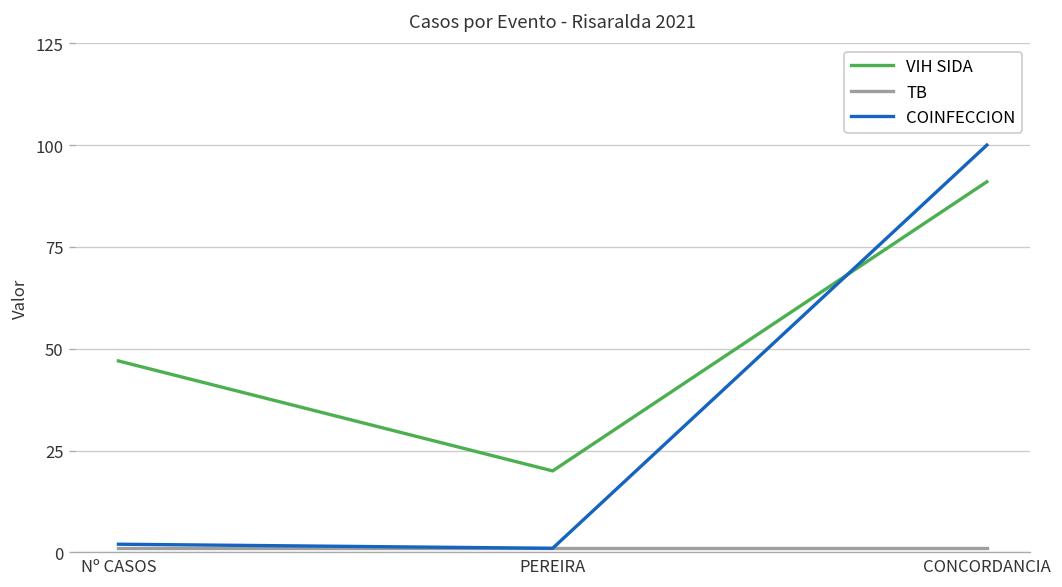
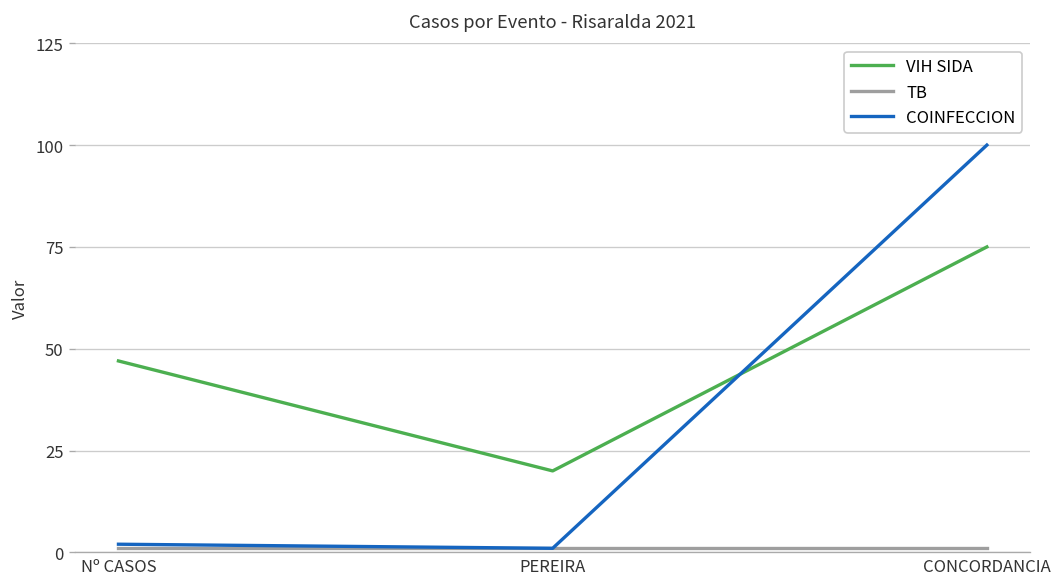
  {
    "VIH SIDA": {
      "Nº CASOS": 47,
      "PEREIRA": 20,
-     "CONCORDANCIA": 91
+     "CONCORDANCIA": 75
    },
    "TB": {
      "Nº CASOS": 1,
      "CONCORDANCIA": 1
    },
    "COINFECCION": {
      "Nº CASOS": 2,
      "CONCORDANCIA": 100
    }
  }
